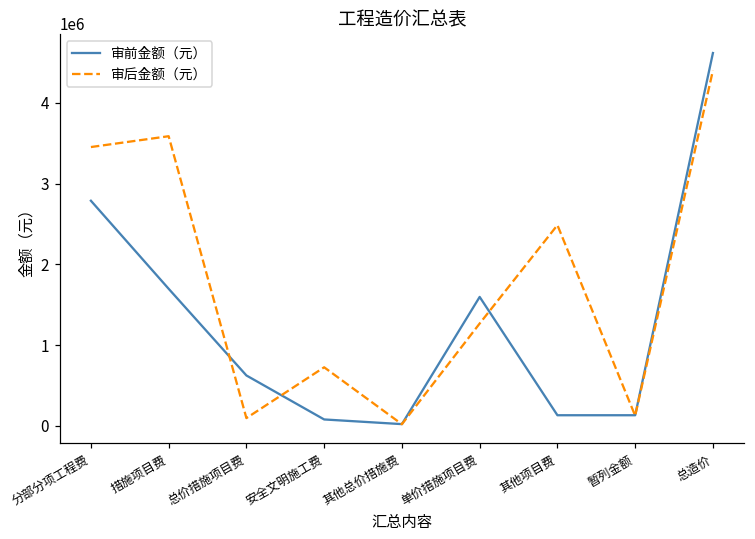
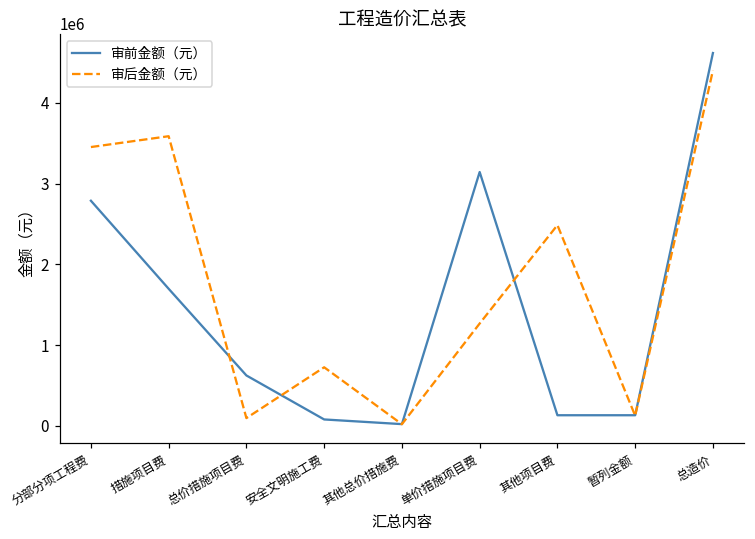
  {
    "审前金额（元）": {
      "分部分项工程费": 2800000,
      "措施项目费": 1700000,
      "总价措施项目费": 600000,
      "安全文明施工费": 100000,
-     "单价措施项目费": 1600000,
+     "单价措施项目费": 3100000,
      "其他项目费": 100000,
      "总造价": 4600000
    },
    "审后金额（元）": {
      "分部分项工程费": 3500000,
      "措施项目费": 3600000,
      "总价措施项目费": 100000,
      "安全文明施工费": 700000,
      "单价措施项目费": 1300000,
      "其他项目费": 2500000,
      "总造价": 4400000
    }
  }
